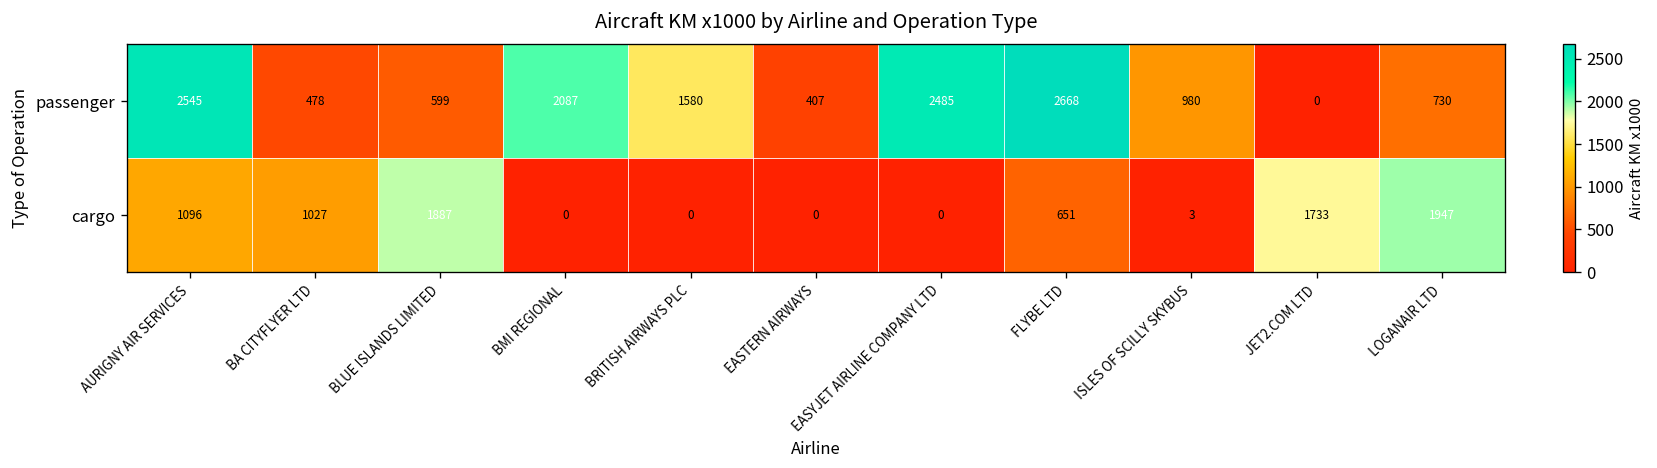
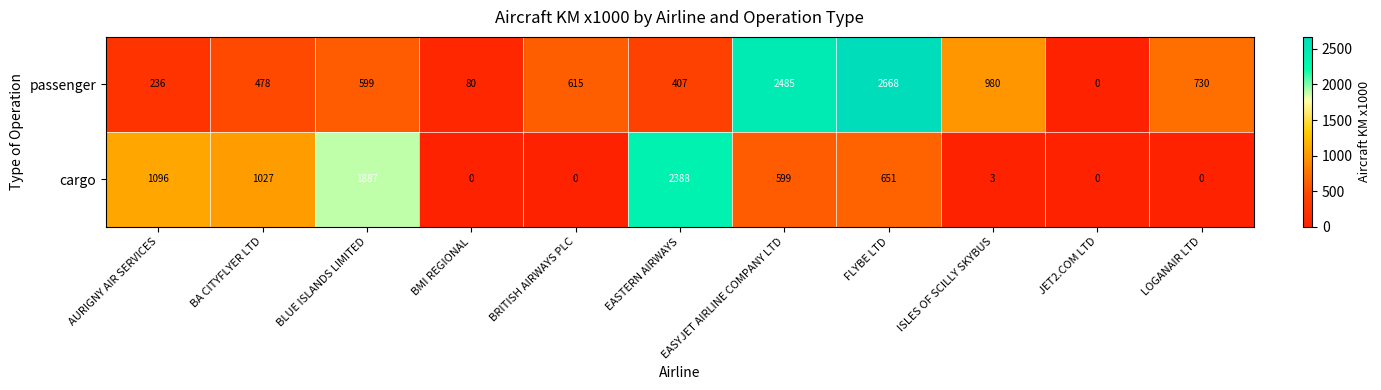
  {
    "passenger": {
-     "AURIGNY AIR SERVICES": 2545,
+     "AURIGNY AIR SERVICES": 236,
      "BA CITYFLYER LTD": 478,
      "BLUE ISLANDS LIMITED": 599,
-     "BMI REGIONAL": 2087,
-     "BRITISH AIRWAYS PLC": 1580,
+     "BMI REGIONAL": 80,
+     "BRITISH AIRWAYS PLC": 615,
      "EASTERN AIRWAYS": 407,
      "EASYJET AIRLINE COMPANY LTD": 2485,
      "FLYBE LTD": 2668,
      "ISLES OF SCILLY SKYBUS": 980,
      "JET2.COM LTD": 0,
      "LOGANAIR LTD": 730
    },
    "cargo": {
      "AURIGNY AIR SERVICES": 1096,
      "BA CITYFLYER LTD": 1027,
      "BLUE ISLANDS LIMITED": 1887,
      "BMI REGIONAL": 0,
      "BRITISH AIRWAYS PLC": 0,
-     "EASTERN AIRWAYS": 0,
-     "EASYJET AIRLINE COMPANY LTD": 0,
+     "EASTERN AIRWAYS": 2388,
+     "EASYJET AIRLINE COMPANY LTD": 599,
      "FLYBE LTD": 651,
      "ISLES OF SCILLY SKYBUS": 3,
-     "JET2.COM LTD": 1733,
-     "LOGANAIR LTD": 1947
+     "JET2.COM LTD": 0,
+     "LOGANAIR LTD": 0
    }
  }
